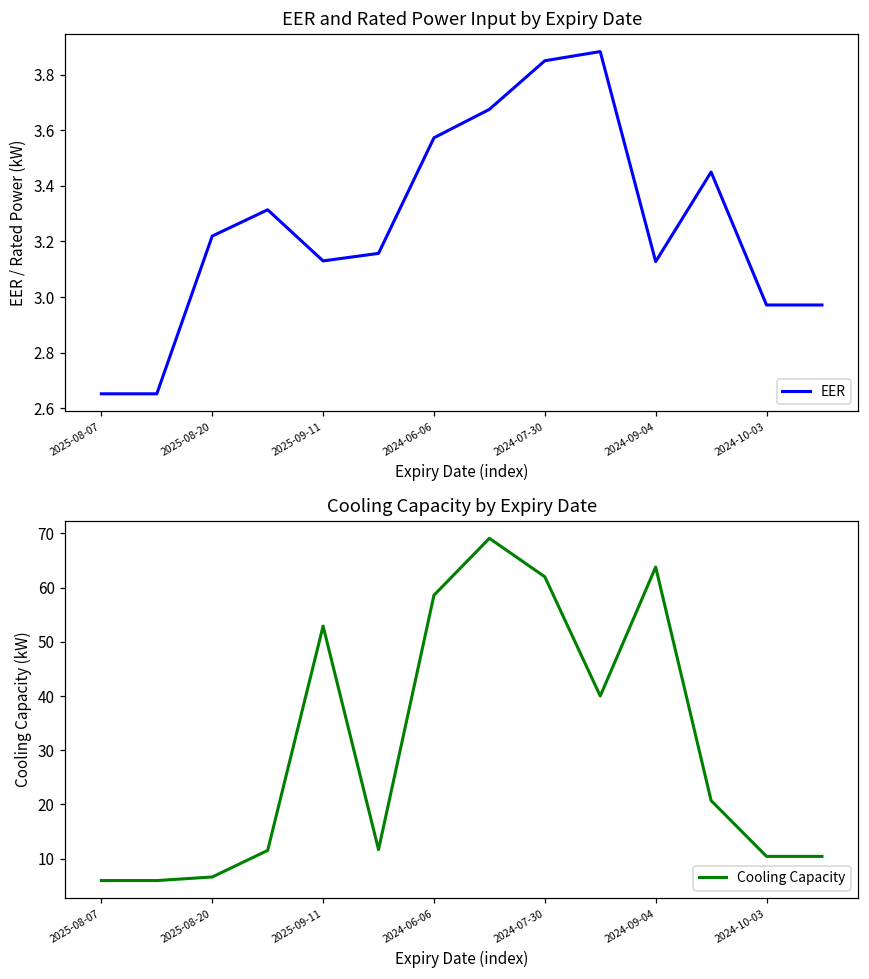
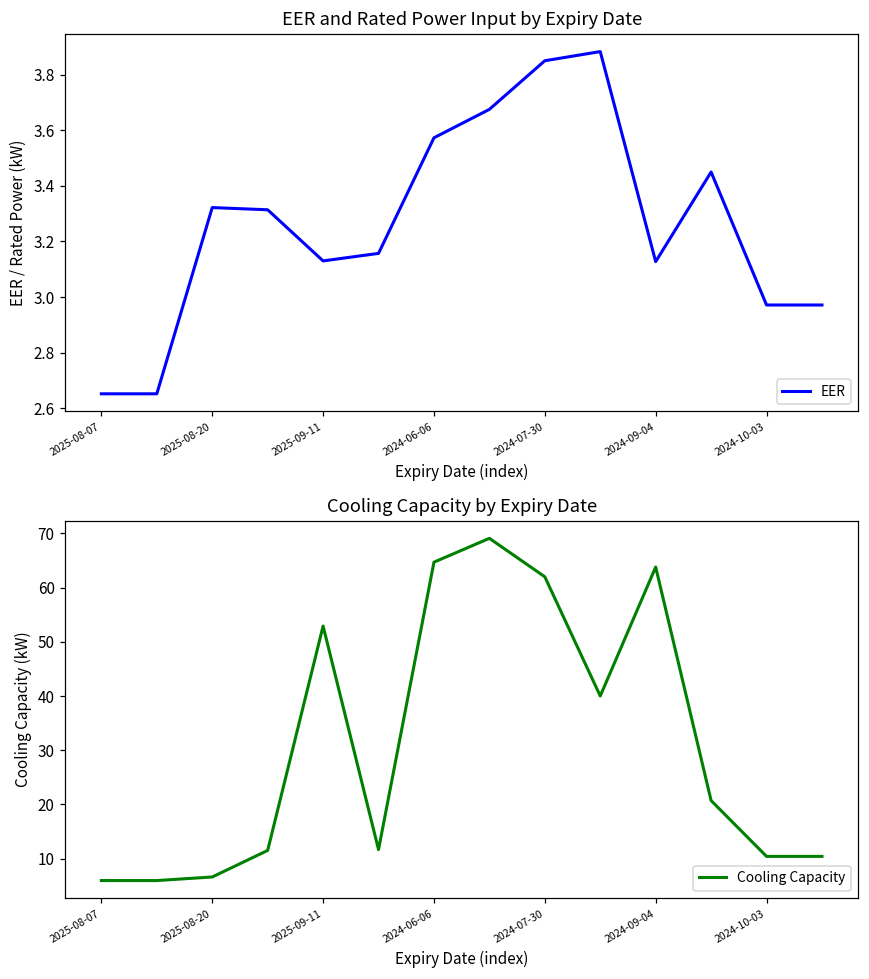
  {
    "EER and Rated Power Input by Expiry Date": {
-     "2025-08-20": 3.22,
+     "2025-08-20": 3.32,
      "2025-09-11": 3.13,
      "2024-06-06": 3.57,
      "2024-07-30": 3.85,
      "2024-09-04": 3.13
    },
    "Cooling Capacity by Expiry Date": {
      "2025-08-20": 7,
      "2025-09-11": 53,
-     "2024-06-06": 59,
+     "2024-06-06": 65,
      "2024-07-30": 62,
      "2024-09-04": 64
    }
  }
